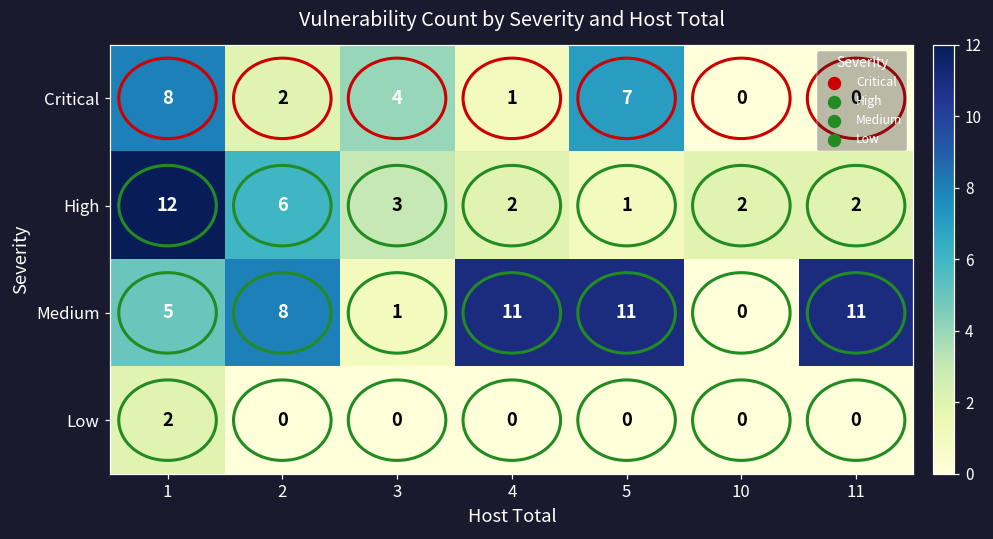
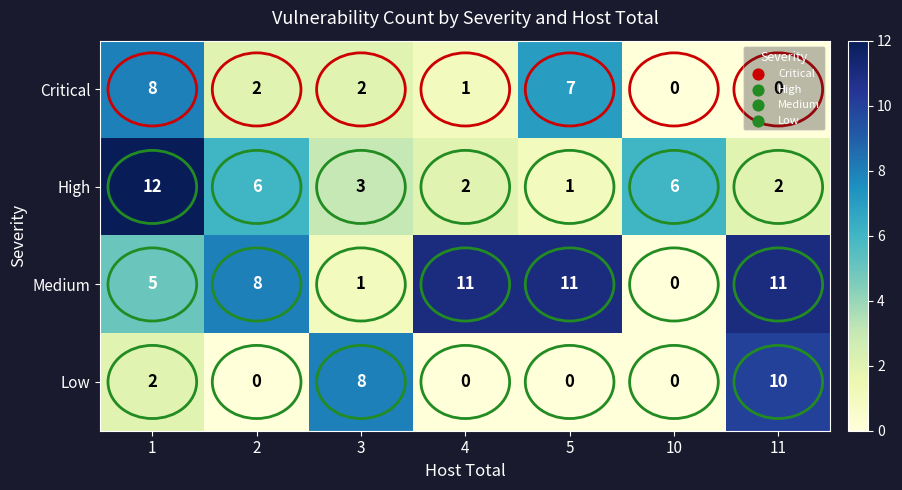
  {
    "Critical": {
      "1": 8,
      "2": 2,
-     "3": 4,
+     "3": 2,
      "4": 1,
      "5": 7,
      "10": 0
    },
    "High": {
      "1": 12,
      "2": 6,
      "3": 3,
      "4": 2,
      "5": 1,
-     "10": 2,
+     "10": 6,
      "11": 2
    },
    "Medium": {
      "1": 5,
      "2": 8,
      "3": 1,
      "4": 11,
      "5": 11,
      "10": 0,
      "11": 11
    },
    "Low": {
      "1": 2,
      "2": 0,
-     "3": 0,
+     "3": 8,
      "4": 0,
      "5": 0,
      "10": 0,
-     "11": 0
+     "11": 10
    }
  }
